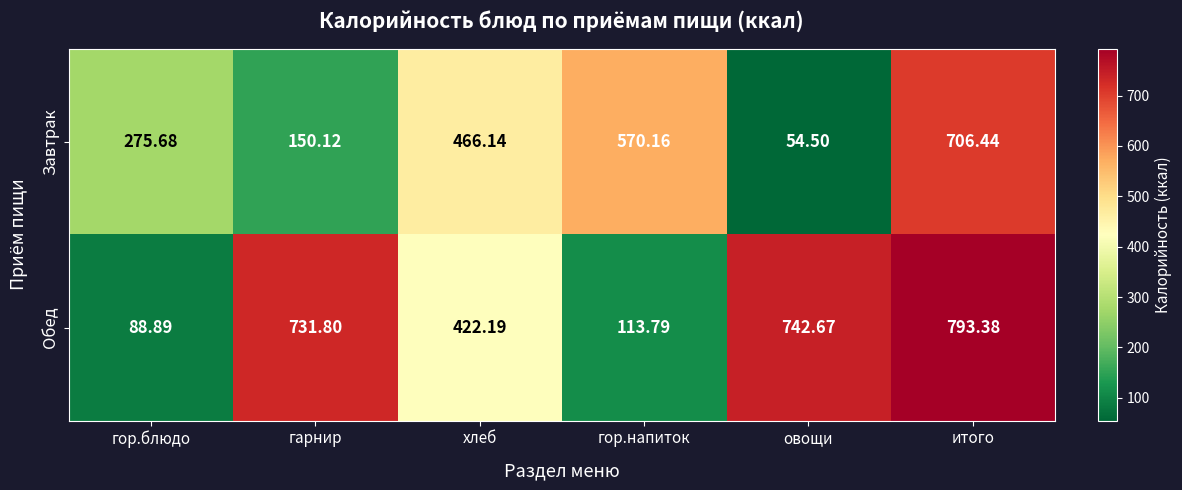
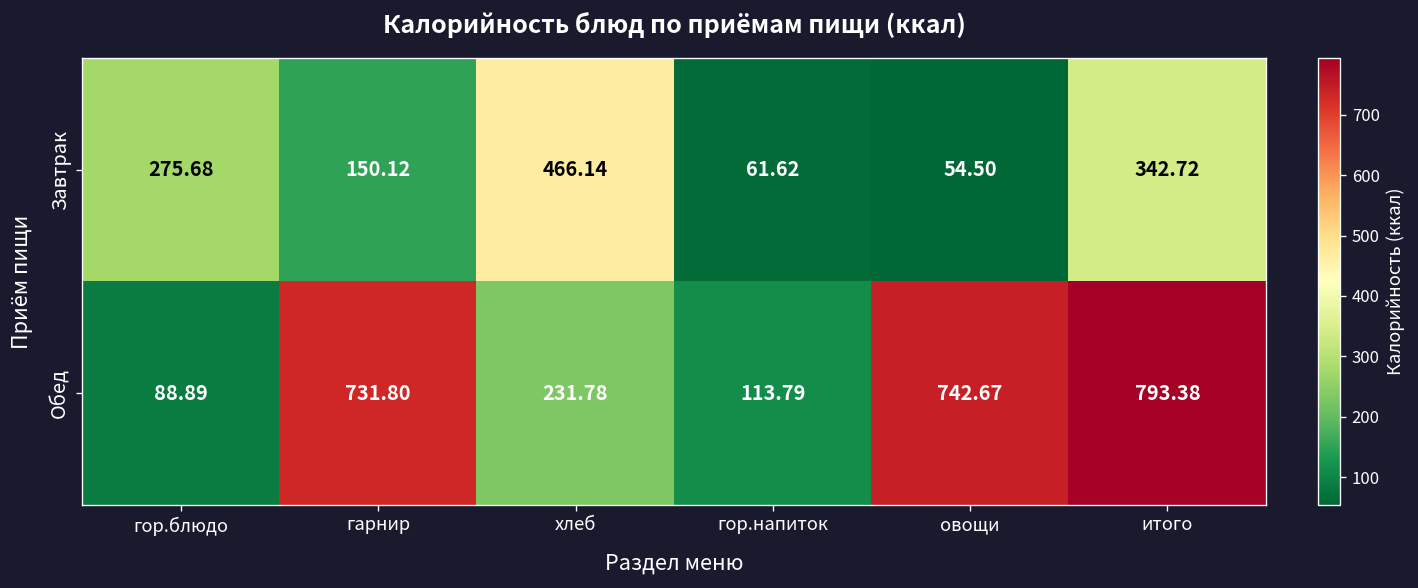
  {
    "Завтрак": {
      "гор.блюдо": 275.68,
      "гарнир": 150.12,
      "хлеб": 466.14,
-     "гор.напиток": 570.16,
+     "гор.напиток": 61.62,
      "овощи": 54.50,
-     "итого": 706.44
+     "итого": 342.72
    },
    "Обед": {
      "гор.блюдо": 88.89,
      "гарнир": 731.80,
-     "хлеб": 422.19,
+     "хлеб": 231.78,
      "гор.напиток": 113.79,
      "овощи": 742.67,
      "итого": 793.38
    }
  }
